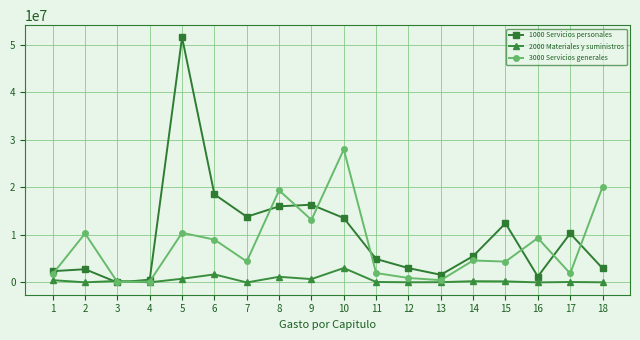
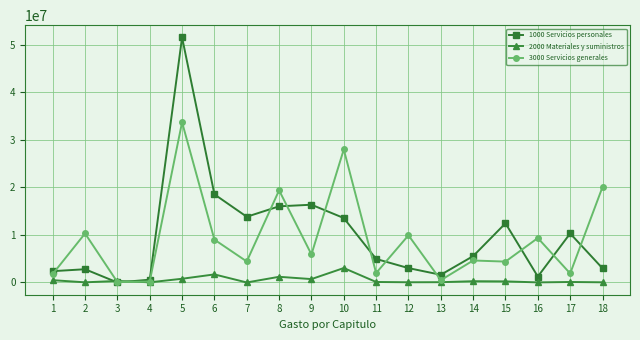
  {
    "3000 Servicios generales": {
      "1": 2000000,
      "2": 10000000,
-     "5": 10000000,
+     "5": 34000000,
      "6": 9000000,
      "7": 4000000,
      "8": 19000000,
-     "9": 13000000,
+     "9": 6000000,
      "10": 28000000,
      "11": 2000000,
-     "12": 1000000,
+     "12": 10000000,
      "14": 5000000,
      "15": 4000000,
      "16": 9000000,
      "17": 2000000,
      "18": 20000000
    }
  }
